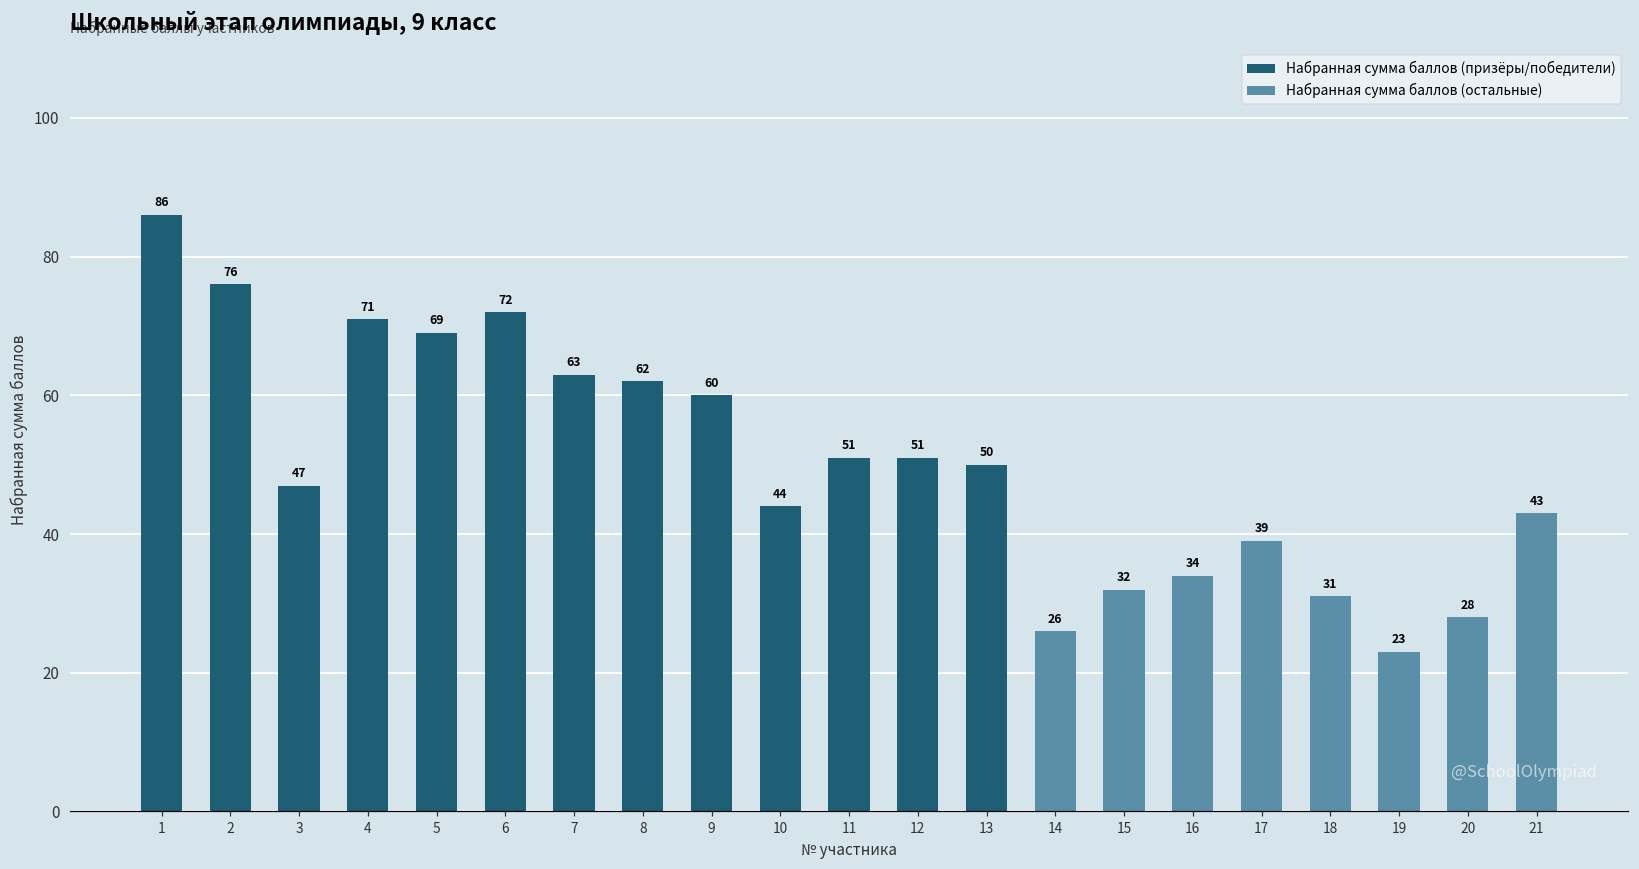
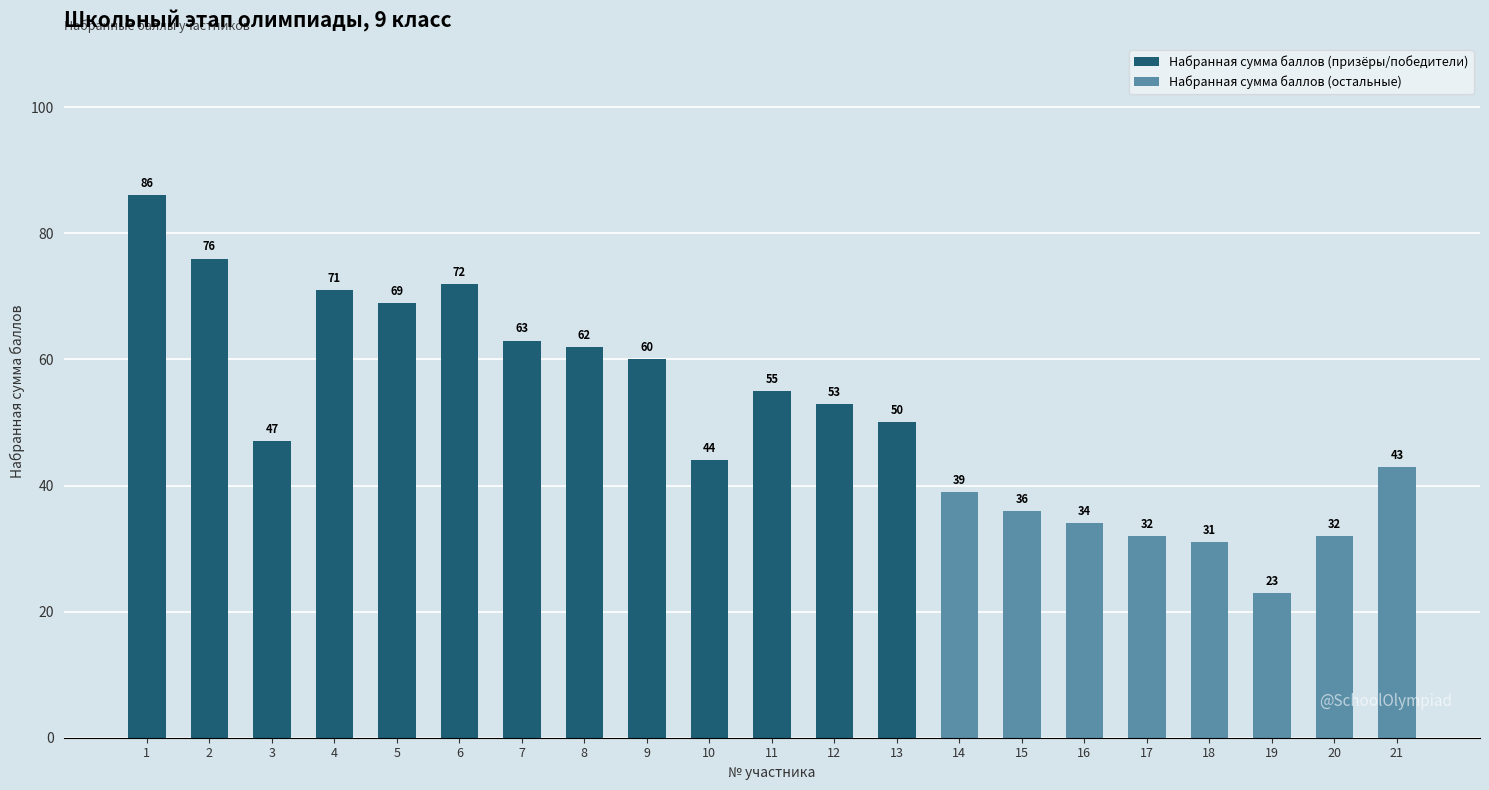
  {
    "Набранная сумма баллов (призёры/победители)": {
      "1": 86,
      "2": 76,
      "3": 47,
      "4": 71,
      "5": 69,
      "6": 72,
      "7": 63,
      "8": 62,
      "9": 60,
      "10": 44,
-     "11": 51,
-     "12": 51,
+     "11": 55,
+     "12": 53,
      "13": 50
    },
    "Набранная сумма баллов (остальные)": {
-     "14": 26,
-     "15": 32,
+     "14": 39,
+     "15": 36,
      "16": 34,
-     "17": 39,
+     "17": 32,
      "18": 31,
      "19": 23,
-     "20": 28,
+     "20": 32,
      "21": 43
    }
  }
